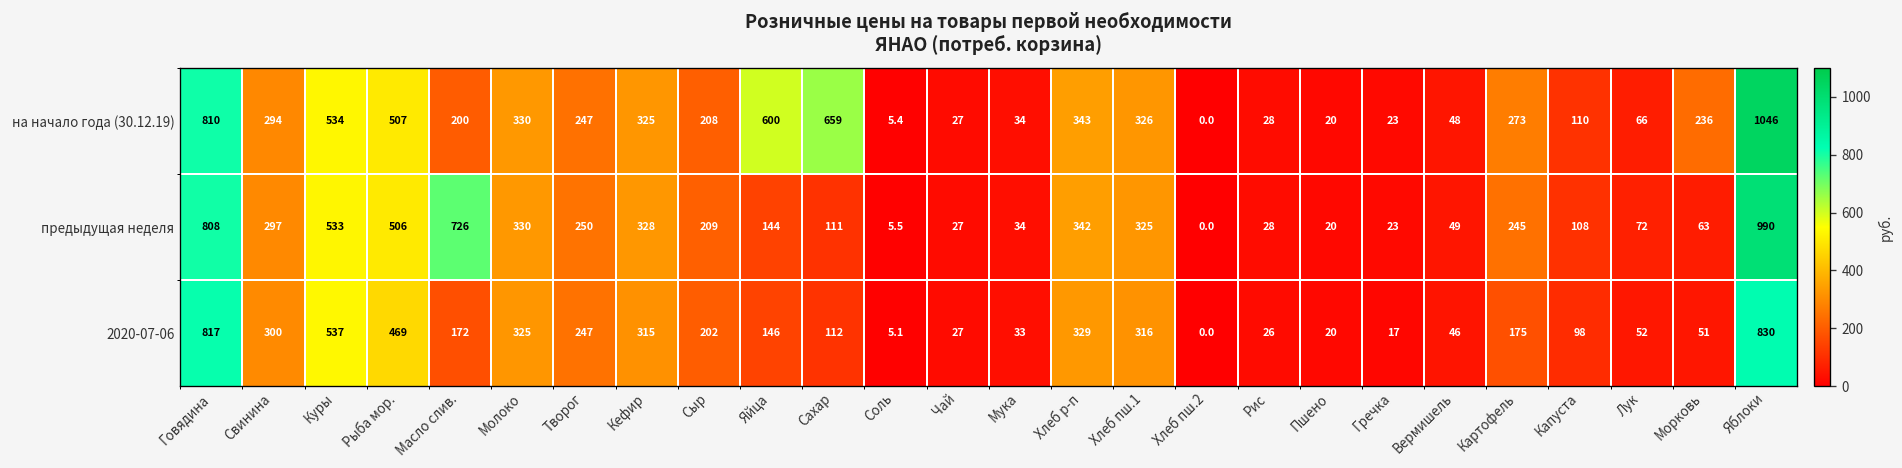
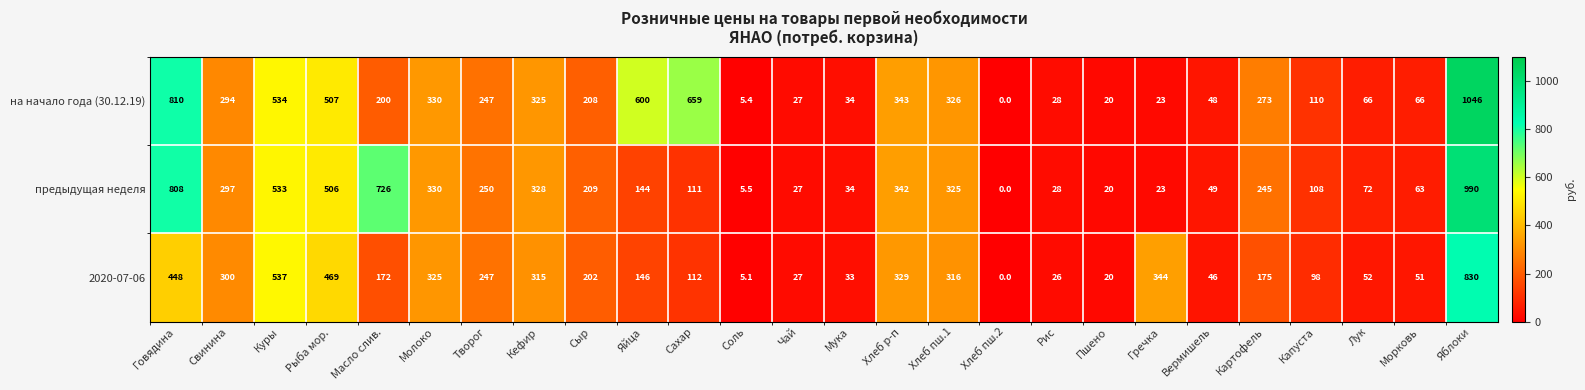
  {
    "на начало года (30.12.19)": {
      "Говядина": 810,
      "Свинина": 294,
      "Куры": 534,
      "Рыба мор.": 507,
      "Масло слив.": 200,
      "Молоко": 330,
      "Творог": 247,
      "Кефир": 325,
      "Сыр": 208,
      "Яйца": 600,
      "Сахар": 659,
      "Соль": 5.4,
      "Чай": 27,
      "Мука": 34,
      "Хлеб р-п": 343,
      "Хлеб пш.1": 326,
      "Хлеб пш.2": 0.0,
      "Рис": 28,
      "Пшено": 20,
      "Гречка": 23,
      "Вермишель": 48,
      "Картофель": 273,
      "Капуста": 110,
      "Лук": 66,
-     "Морковь": 236,
+     "Морковь": 66,
      "Яблоки": 1046
    },
    "предыдущая неделя": {
      "Говядина": 808,
      "Свинина": 297,
      "Куры": 533,
      "Рыба мор.": 506,
      "Масло слив.": 726,
      "Молоко": 330,
      "Творог": 250,
      "Кефир": 328,
      "Сыр": 209,
      "Яйца": 144,
      "Сахар": 111,
      "Соль": 5.5,
      "Чай": 27,
      "Мука": 34,
      "Хлеб р-п": 342,
      "Хлеб пш.1": 325,
      "Хлеб пш.2": 0.0,
      "Рис": 28,
      "Пшено": 20,
      "Гречка": 23,
      "Вермишель": 49,
      "Картофель": 245,
      "Капуста": 108,
      "Лук": 72,
      "Морковь": 63,
      "Яблоки": 990
    },
    "2020-07-06": {
-     "Говядина": 817,
+     "Говядина": 448,
      "Свинина": 300,
      "Куры": 537,
      "Рыба мор.": 469,
      "Масло слив.": 172,
      "Молоко": 325,
      "Творог": 247,
      "Кефир": 315,
      "Сыр": 202,
      "Яйца": 146,
      "Сахар": 112,
      "Соль": 5.1,
      "Чай": 27,
      "Мука": 33,
      "Хлеб р-п": 329,
      "Хлеб пш.1": 316,
      "Хлеб пш.2": 0.0,
      "Рис": 26,
      "Пшено": 20,
-     "Гречка": 17,
+     "Гречка": 344,
      "Вермишель": 46,
      "Картофель": 175,
      "Капуста": 98,
      "Лук": 52,
      "Морковь": 51,
      "Яблоки": 830
    }
  }
